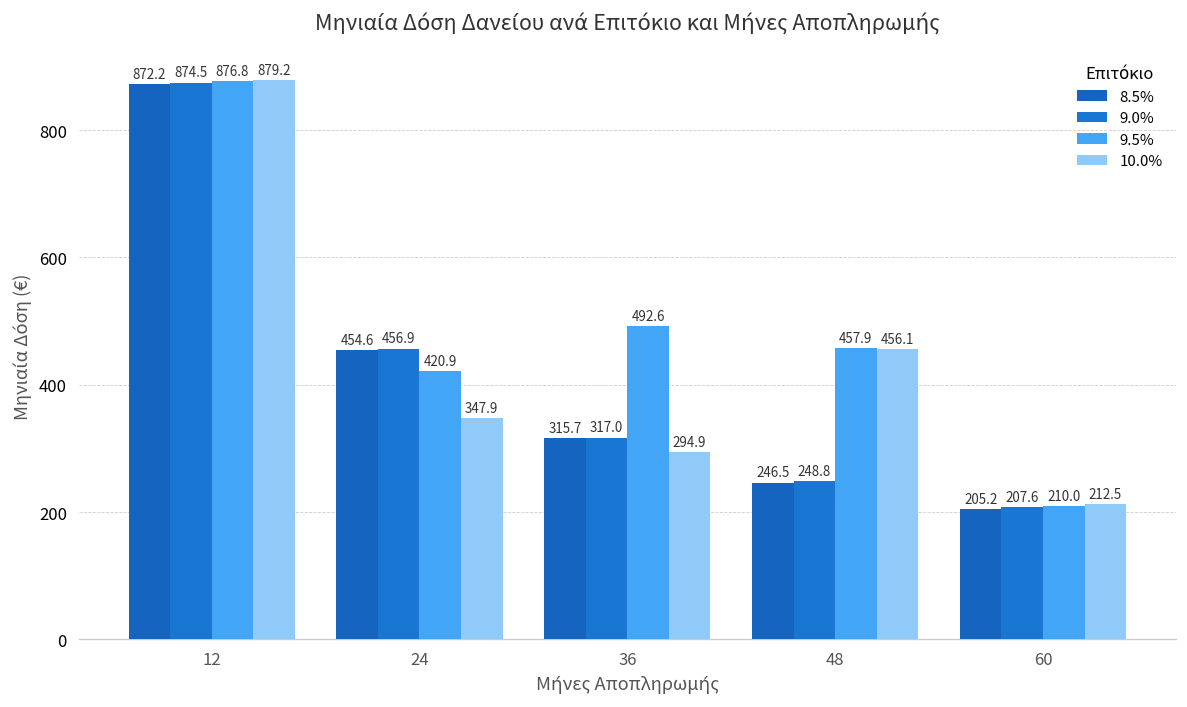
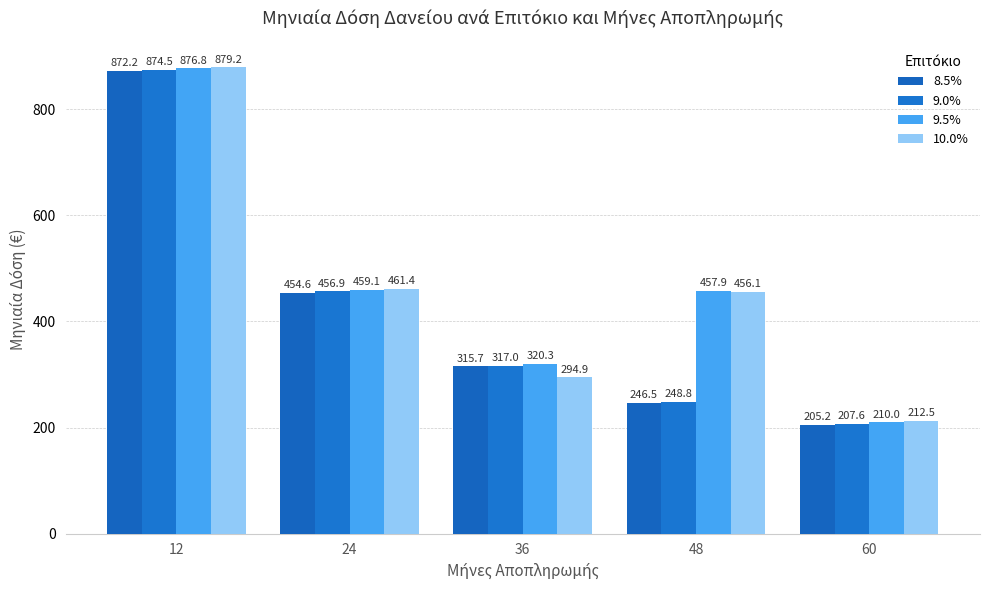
  {
    "9.5%": {
      "12": 876.8,
-     "24": 420.9,
-     "36": 492.6,
+     "24": 459.1,
+     "36": 320.3,
      "48": 457.9,
      "60": 210.0
    },
    "10.0%": {
      "12": 879.2,
-     "24": 347.9,
+     "24": 461.4,
      "36": 294.9,
      "48": 456.1,
      "60": 212.5
    }
  }
